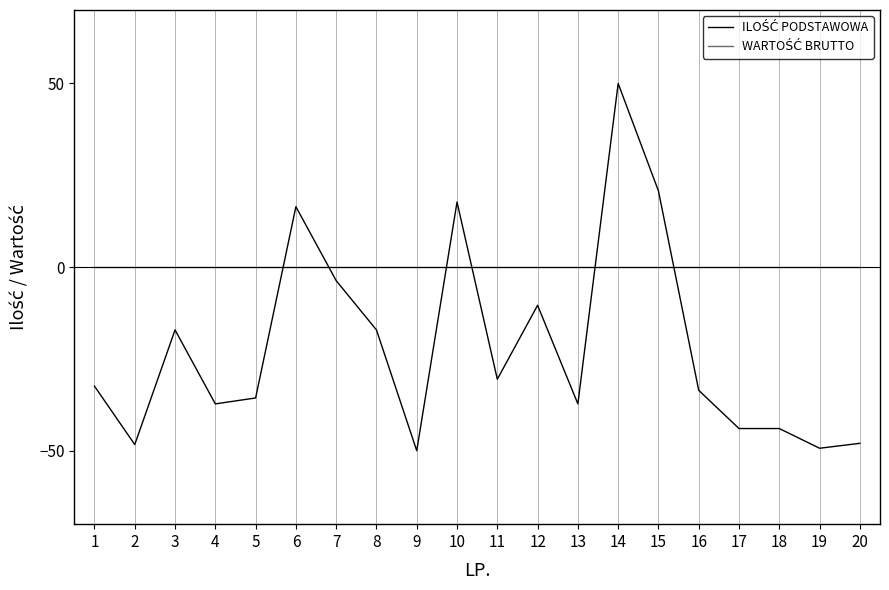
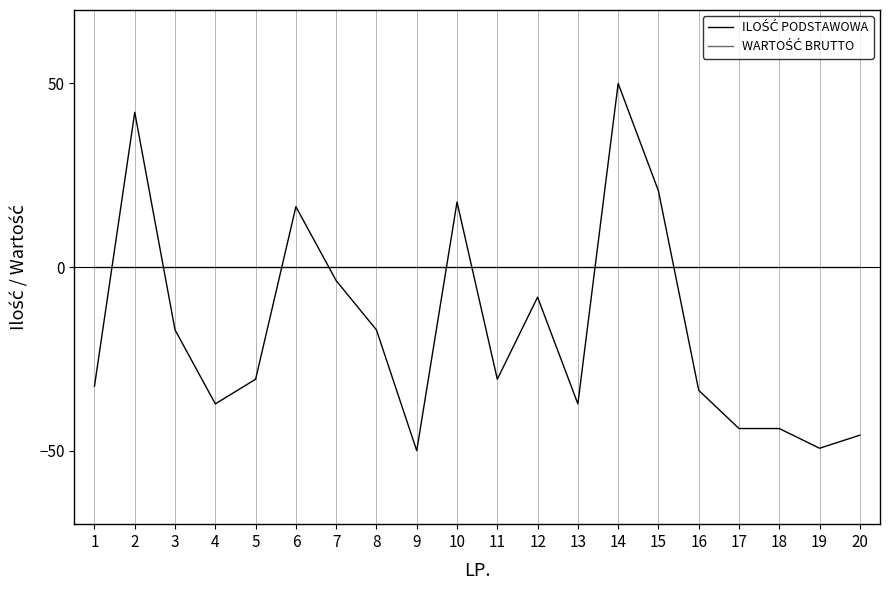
  {
    "ILOŚĆ PODSTAWOWA": {
      "1": -32,
-     "2": -48,
+     "2": 42,
      "3": -17,
      "4": -37,
-     "5": -36,
+     "5": -31,
      "6": 16,
      "7": -4,
      "8": -17,
      "9": -50,
      "10": 18,
      "11": -31,
-     "12": -10,
+     "12": -8,
      "13": -37,
      "14": 50,
      "15": 21,
      "16": -34,
      "17": -44,
      "18": -44,
      "19": -49,
-     "20": -48
+     "20": -46
    },
    "WARTOŚĆ BRUTTO": {
      "1": 0,
      "2": 0,
      "3": 0,
      "4": 0,
      "5": 0,
      "6": 0,
      "7": 0,
      "8": 0,
      "9": 0,
      "10": 0,
      "11": 0,
      "12": 0,
      "13": 0,
      "14": 0,
      "15": 0,
      "16": 0,
      "17": 0,
      "18": 0,
      "19": 0,
      "20": 0
    }
  }
